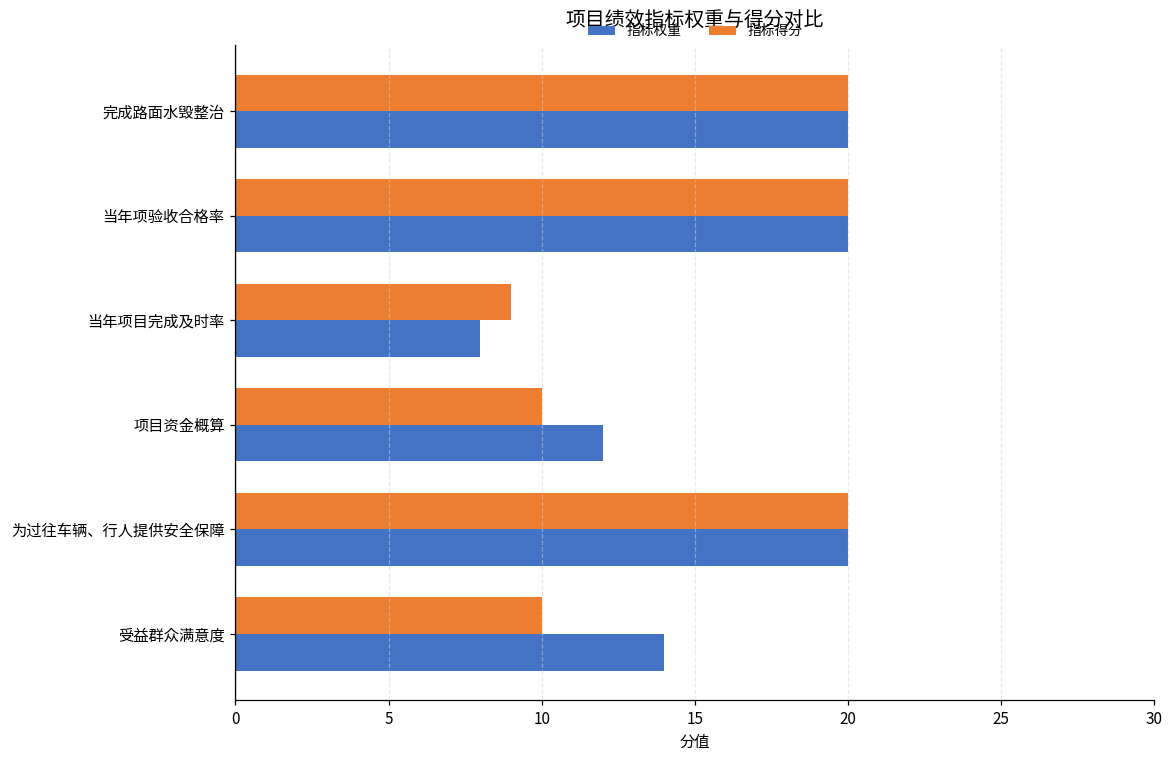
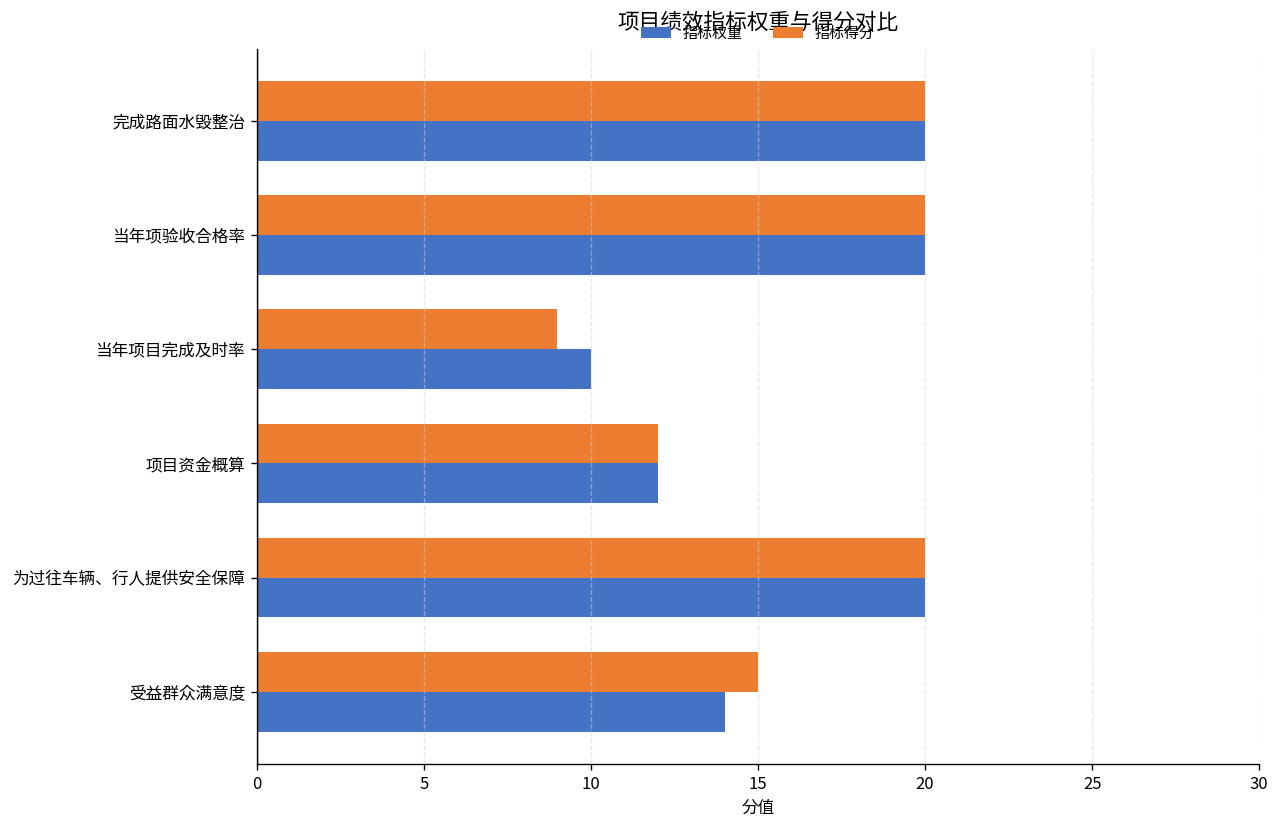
  {
    "指标权重": {
      "完成路面水毁整治": 20,
      "当年项验收合格率": 20,
-     "当年项目完成及时率": 8,
+     "当年项目完成及时率": 10,
      "项目资金概算": 12,
      "为过往车辆、行人提供安全保障": 20,
      "受益群众满意度": 14
    },
    "指标得分": {
      "完成路面水毁整治": 20,
      "当年项验收合格率": 20,
      "当年项目完成及时率": 9,
-     "项目资金概算": 10,
+     "项目资金概算": 12,
      "为过往车辆、行人提供安全保障": 20,
-     "受益群众满意度": 10
+     "受益群众满意度": 15
    }
  }
